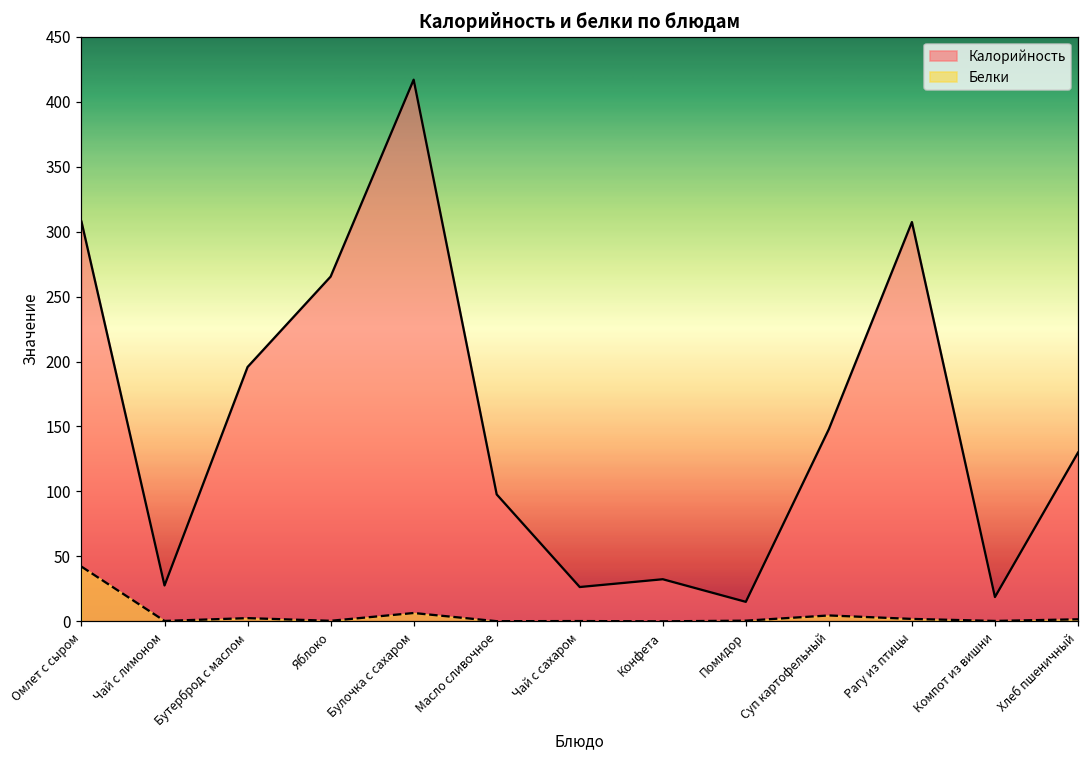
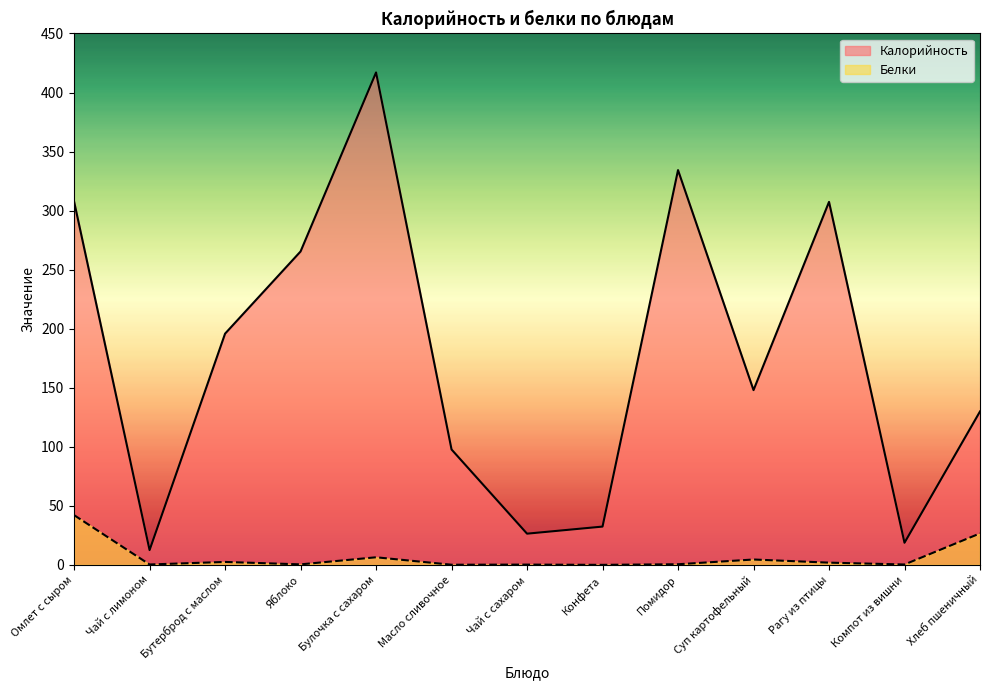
  {
    "Калорийность": {
      "Омлет с сыром": 308,
-     "Чай с лимоном": 28,
+     "Чай с лимоном": 13,
      "Бутерброд с маслом": 196,
      "Яблоко": 265,
      "Булочка с сахаром": 417,
      "Масло сливочное": 98,
      "Чай с сахаром": 26,
      "Конфета": 32,
-     "Помидор": 15,
+     "Помидор": 334,
      "Суп картофельный": 148,
      "Рагу из птицы": 307,
      "Компот из вишни": 19,
      "Хлеб пшеничный": 130
    },
    "Белки": {
      "Омлет с сыром": 42,
      "Чай с лимоном": 0,
      "Бутерброд с маслом": 2,
      "Яблоко": 0,
      "Булочка с сахаром": 6,
      "Масло сливочное": 0,
      "Чай с сахаром": 0,
      "Конфета": 0,
      "Помидор": 1,
      "Суп картофельный": 5,
      "Рагу из птицы": 2,
      "Компот из вишни": 0,
-     "Хлеб пшеничный": 2
+     "Хлеб пшеничный": 27
    }
  }
